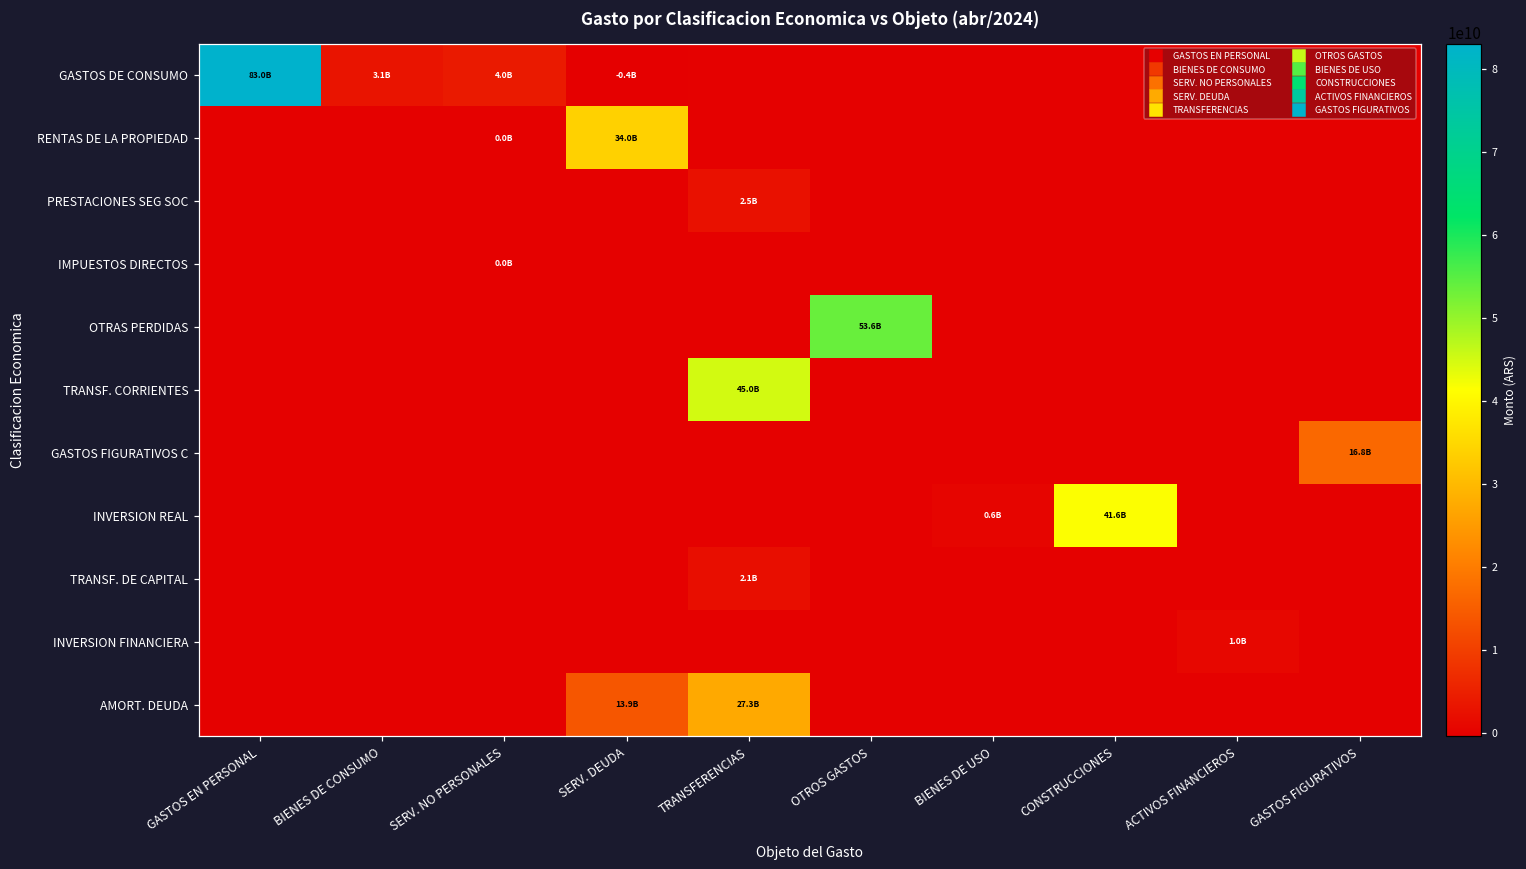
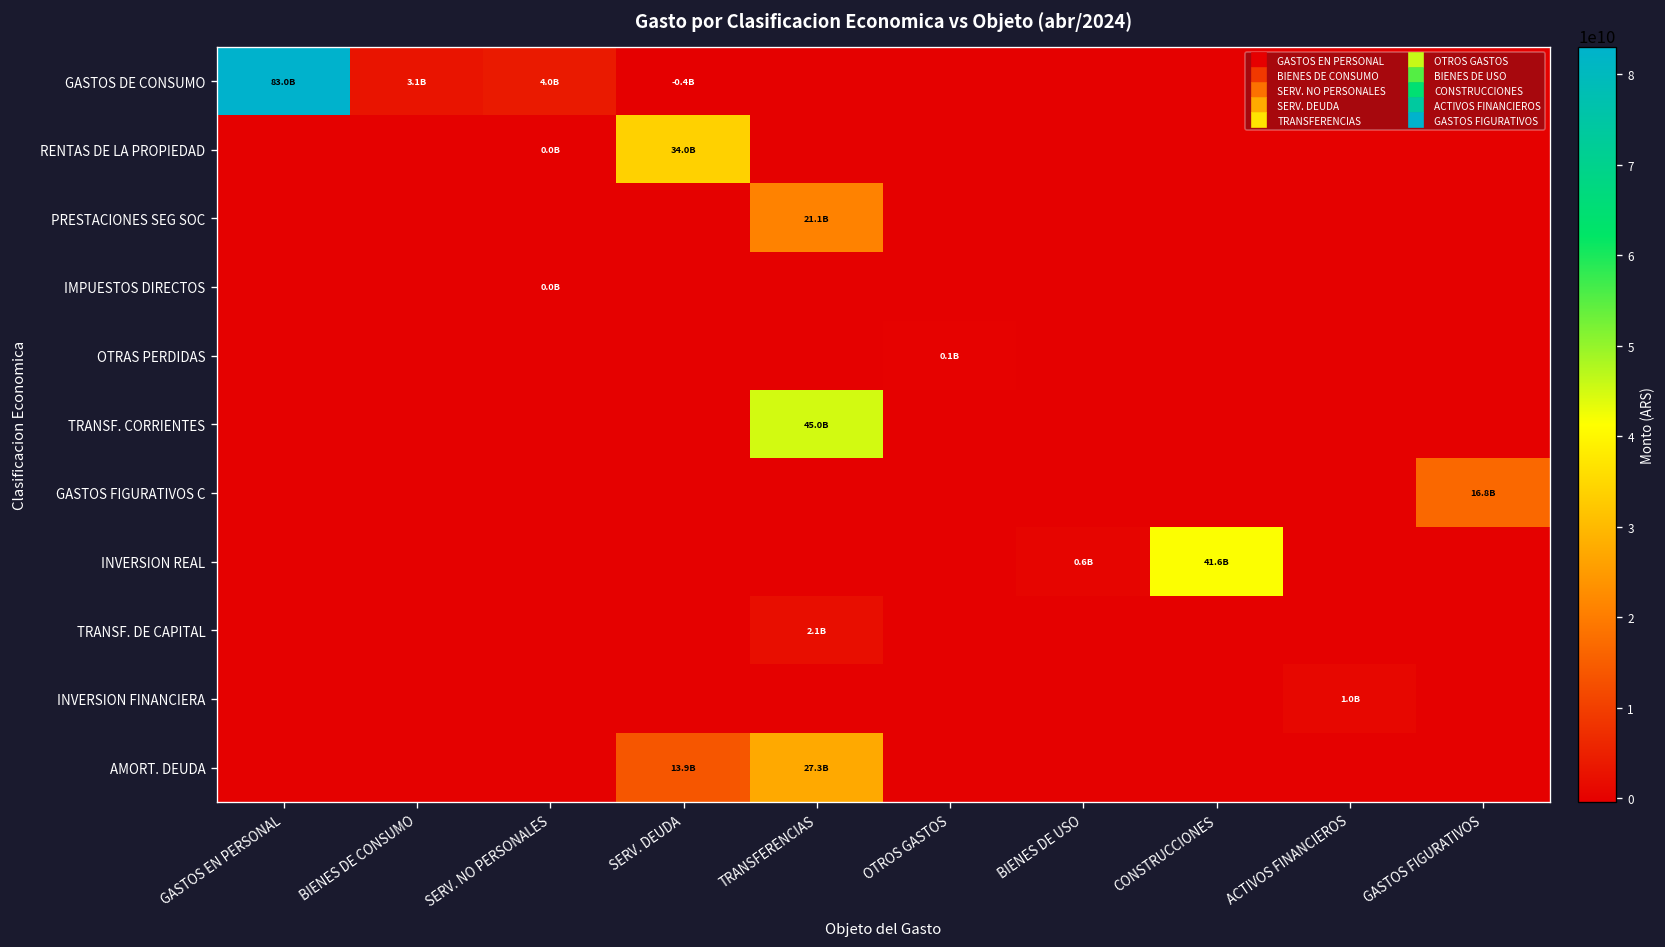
  {
    "GASTOS DE CONSUMO": {
      "GASTOS EN PERSONAL": "83.0B",
      "BIENES DE CONSUMO": "3.1B",
      "SERV. NO PERSONALES": "4.0B",
      "SERV. DEUDA": "-0.4B"
    },
    "RENTAS DE LA PROPIEDAD": {
      "SERV. NO PERSONALES": "0.0B",
      "SERV. DEUDA": "34.0B"
    },
    "PRESTACIONES SEG SOC": {
-     "TRANSFERENCIAS": "2.5B"
+     "TRANSFERENCIAS": "21.1B"
    },
    "IMPUESTOS DIRECTOS": {
      "SERV. NO PERSONALES": "0.0B"
    },
    "OTRAS PERDIDAS": {
-     "OTROS GASTOS": "53.6B"
+     "OTROS GASTOS": "0.1B"
    },
    "TRANSF. CORRIENTES": {
      "TRANSFERENCIAS": "45.0B"
    },
    "GASTOS FIGURATIVOS C": {
      "GASTOS FIGURATIVOS": "16.8B"
    },
    "INVERSION REAL": {
      "BIENES DE USO": "0.6B",
      "CONSTRUCCIONES": "41.6B"
    },
    "TRANSF. DE CAPITAL": {
      "TRANSFERENCIAS": "2.1B"
    },
    "INVERSION FINANCIERA": {
      "ACTIVOS FINANCIEROS": "1.0B"
    },
    "AMORT. DEUDA": {
      "SERV. DEUDA": "13.9B",
      "TRANSFERENCIAS": "27.3B"
    }
  }
